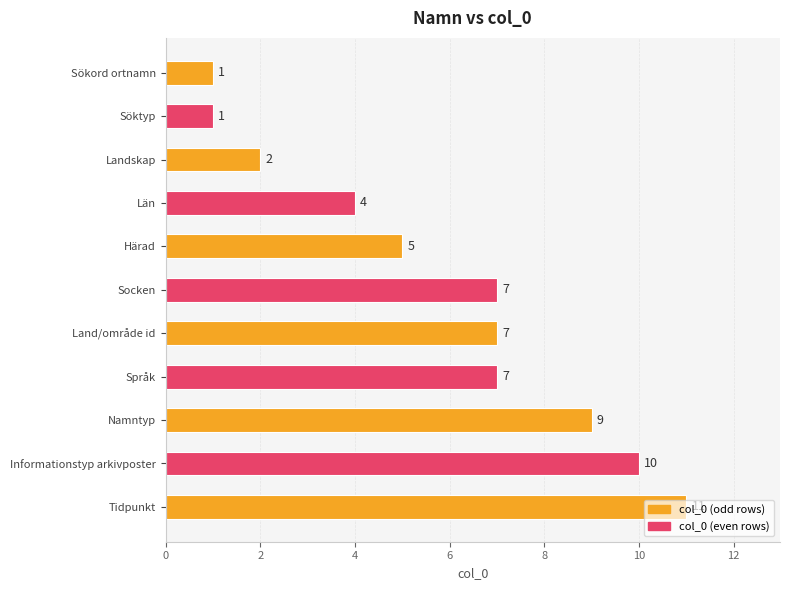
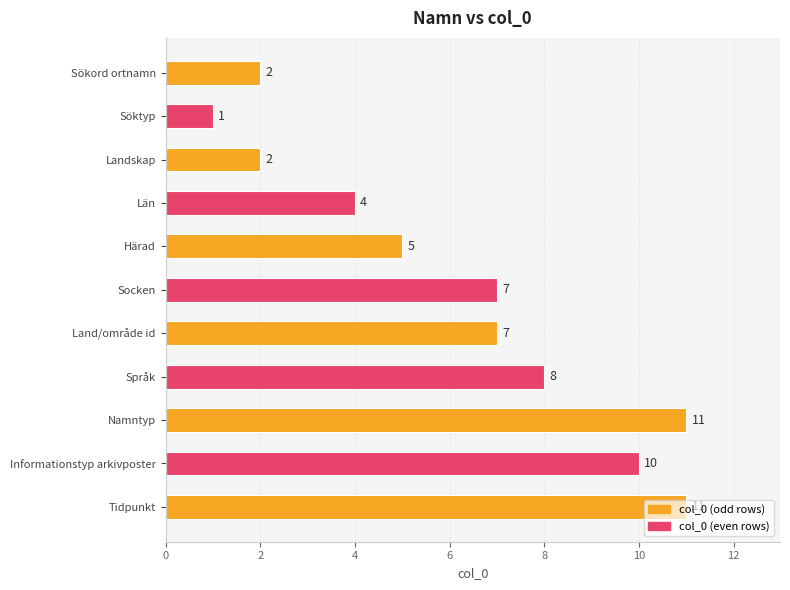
  {
-   "Sökord ortnamn": 1,
+   "Sökord ortnamn": 2,
    "Söktyp": 1,
    "Landskap": 2,
    "Län": 4,
    "Härad": 5,
    "Socken": 7,
    "Land/område id": 7,
-   "Språk": 7,
-   "Namntyp": 9,
+   "Språk": 8,
+   "Namntyp": 11,
    "Informationstyp arkivposter": 10
  }
